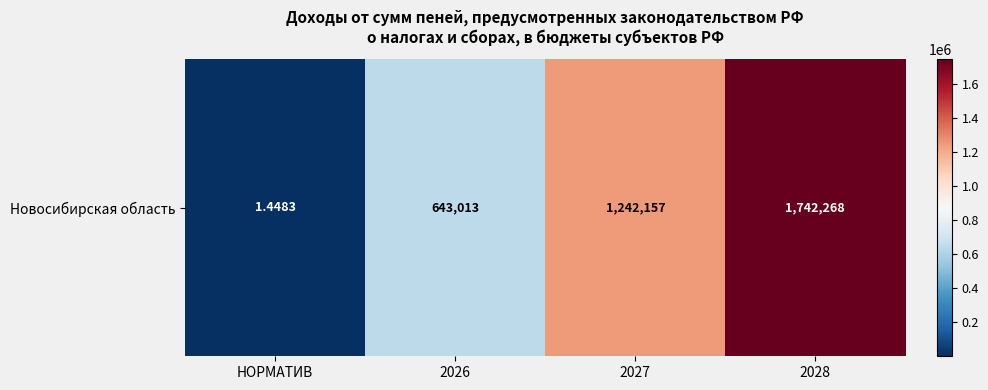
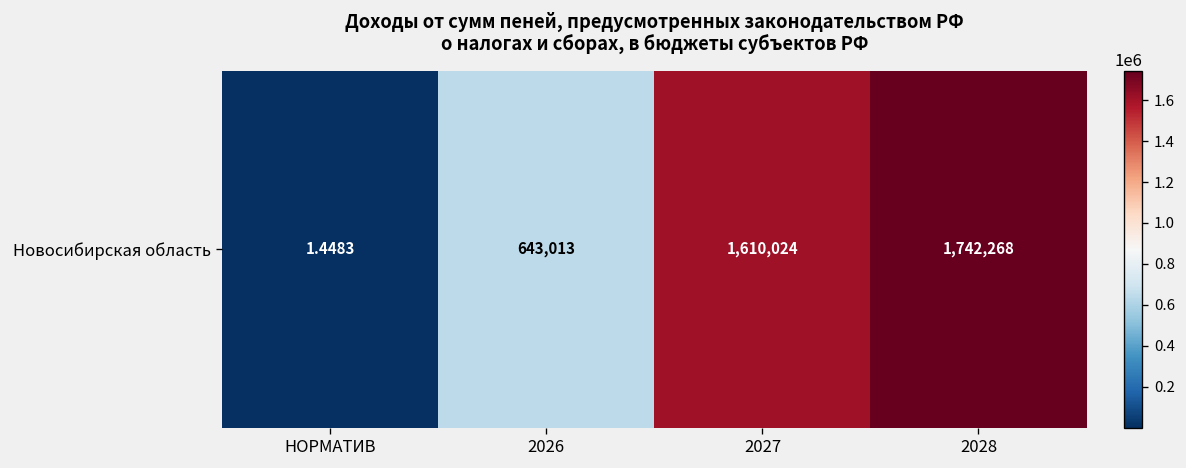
  {
    "Новосибирская область": {
      "НОРМАТИВ": "1.4483",
      "2026": "643,013",
-     "2027": "1,242,157",
+     "2027": "1,610,024",
      "2028": "1,742,268"
    }
  }
